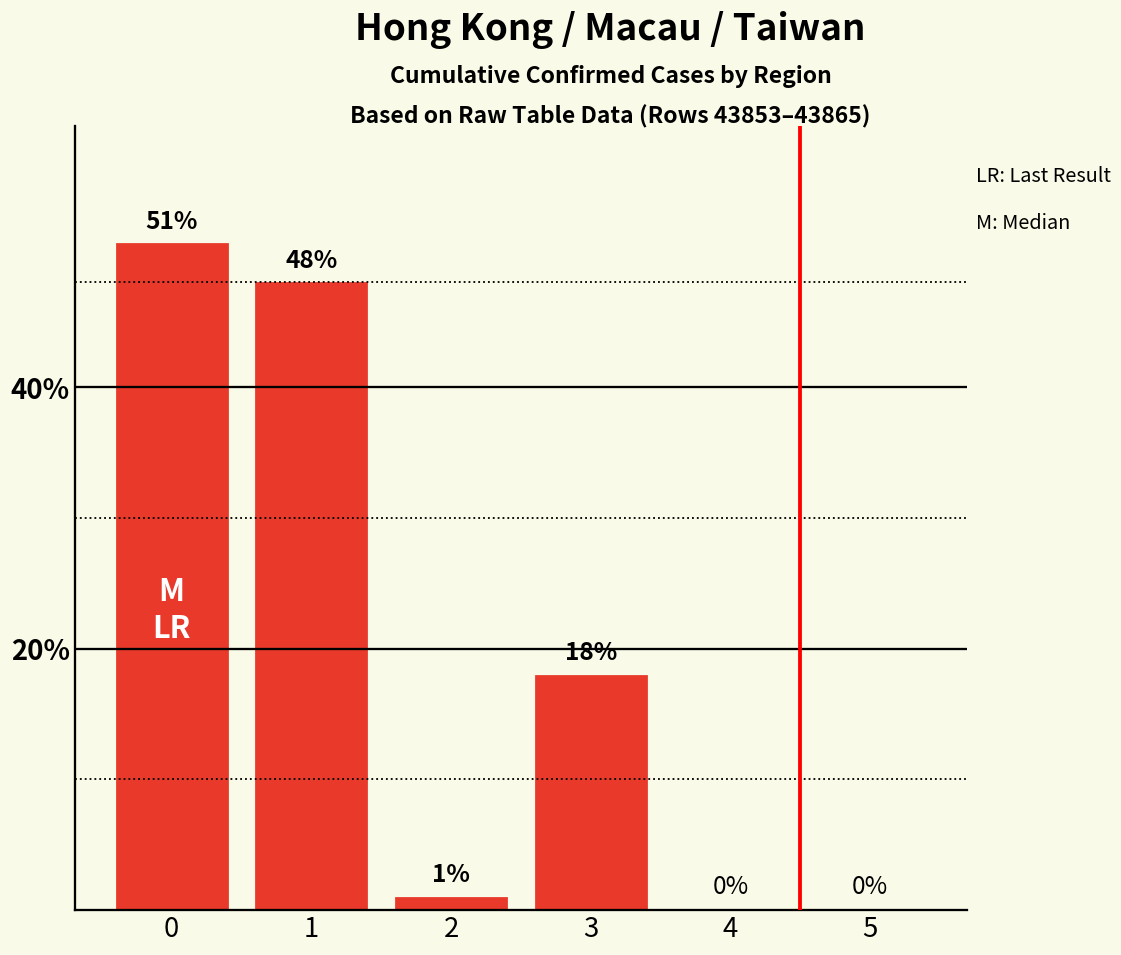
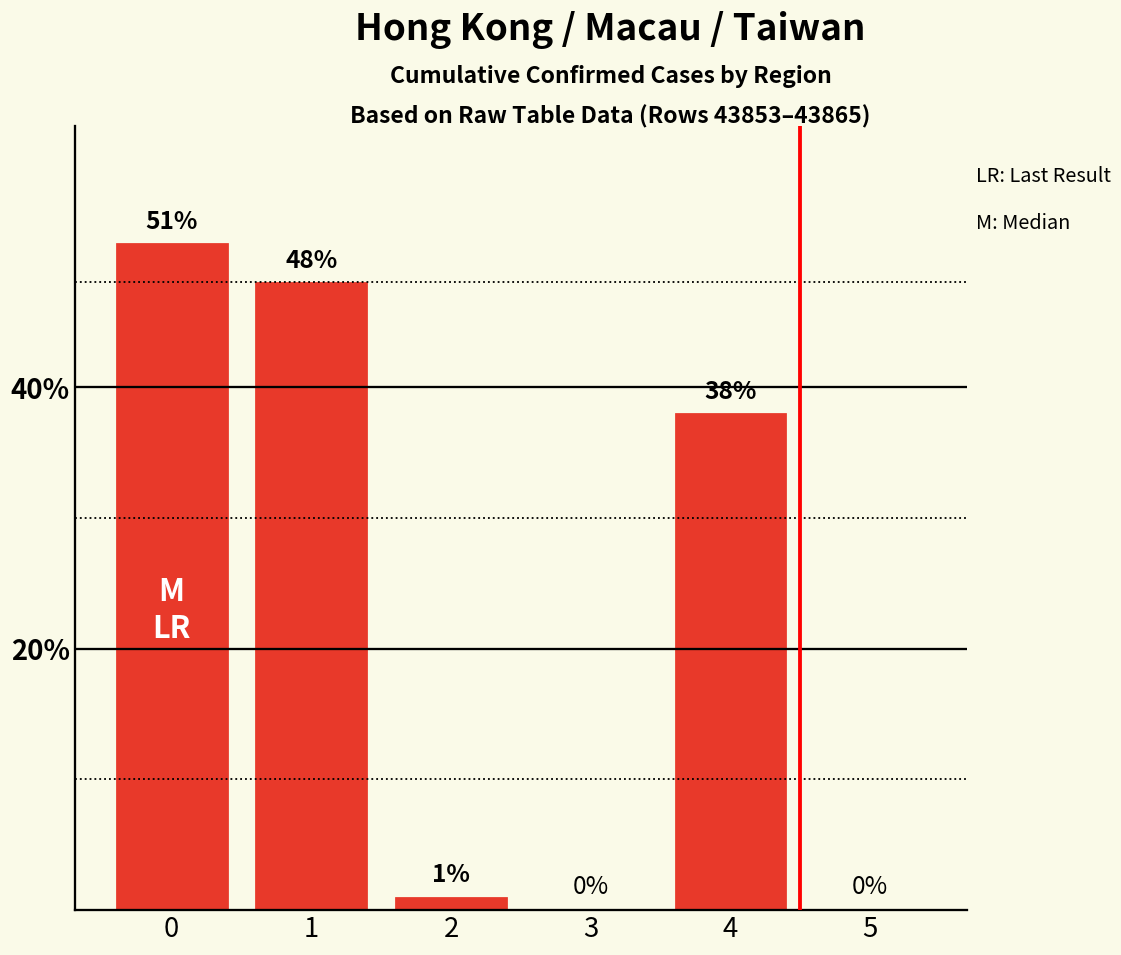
  {
    "0": "51%",
    "1": "48%",
    "2": "1%",
-   "3": "18%",
-   "4": "0%",
+   "3": "0%",
+   "4": "38%",
    "5": "0%"
  }
